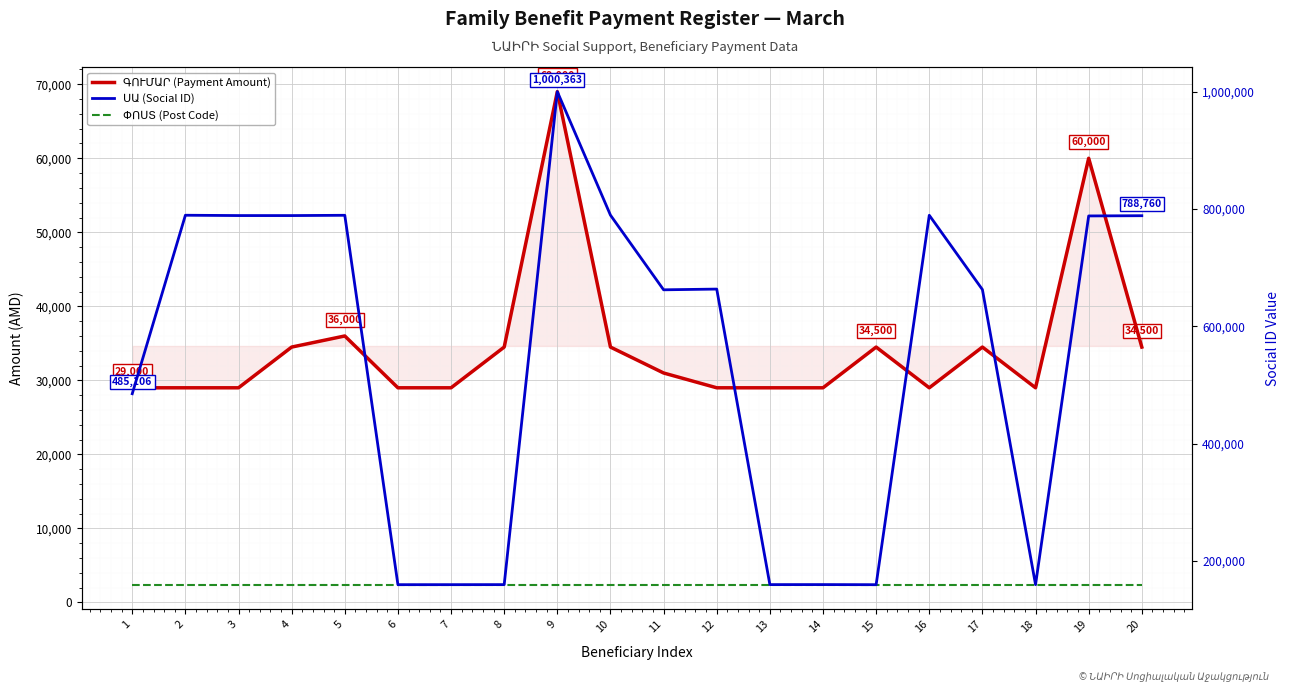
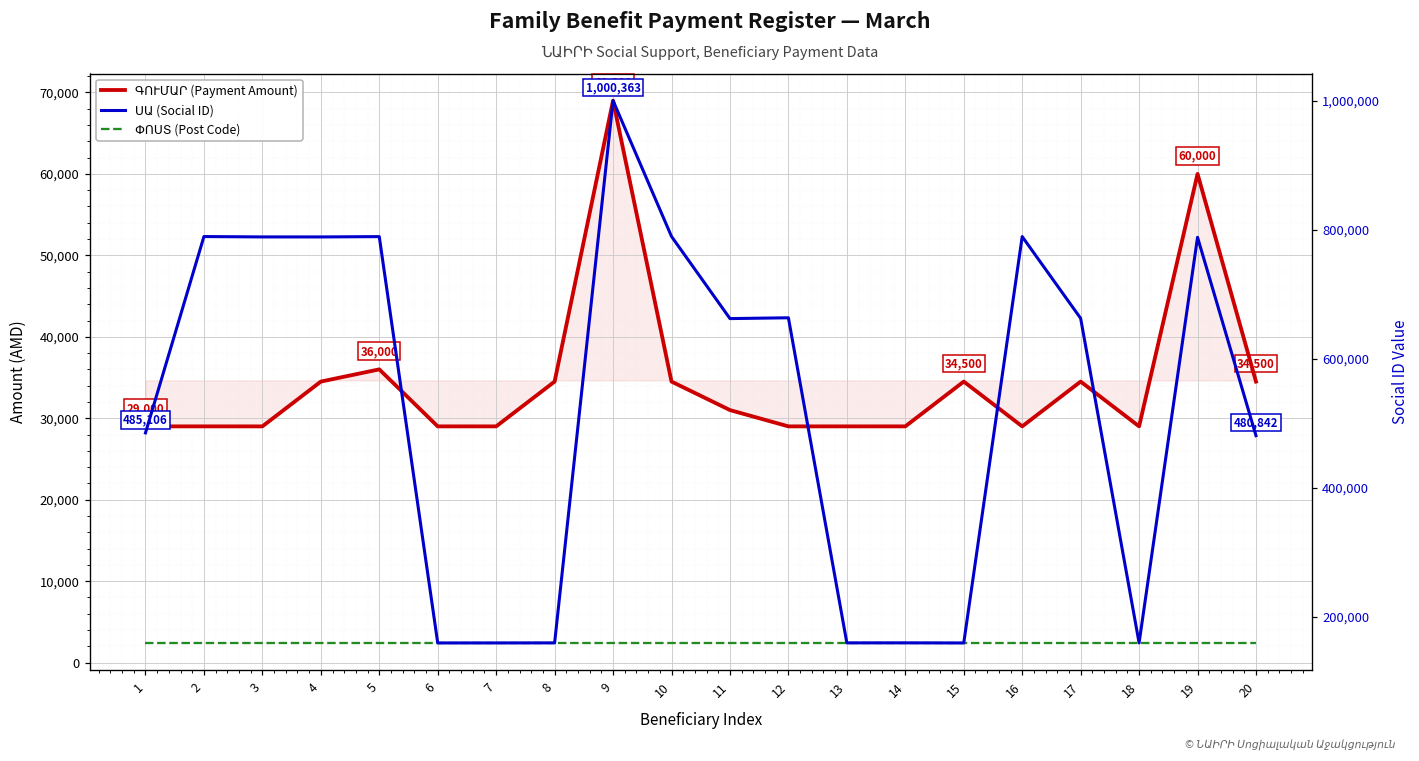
  {
    "ՍԱ (Social ID)": {
-     "20": "788,760"
+     "20": "480,842"
    }
  }
